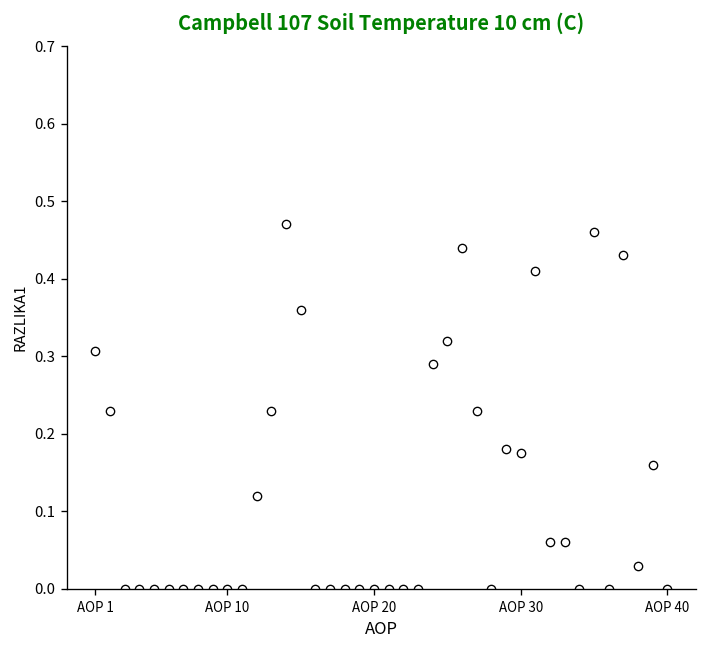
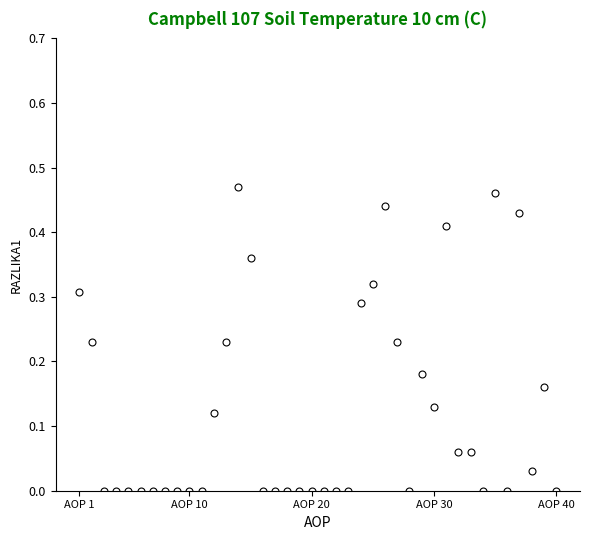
  {
    "AOP 1": 0.31,
    "AOP 10": 0.00,
    "AOP 20": 0.00,
-   "AOP 30": 0.18,
+   "AOP 30": 0.13,
    "AOP 40": 0.00
  }
